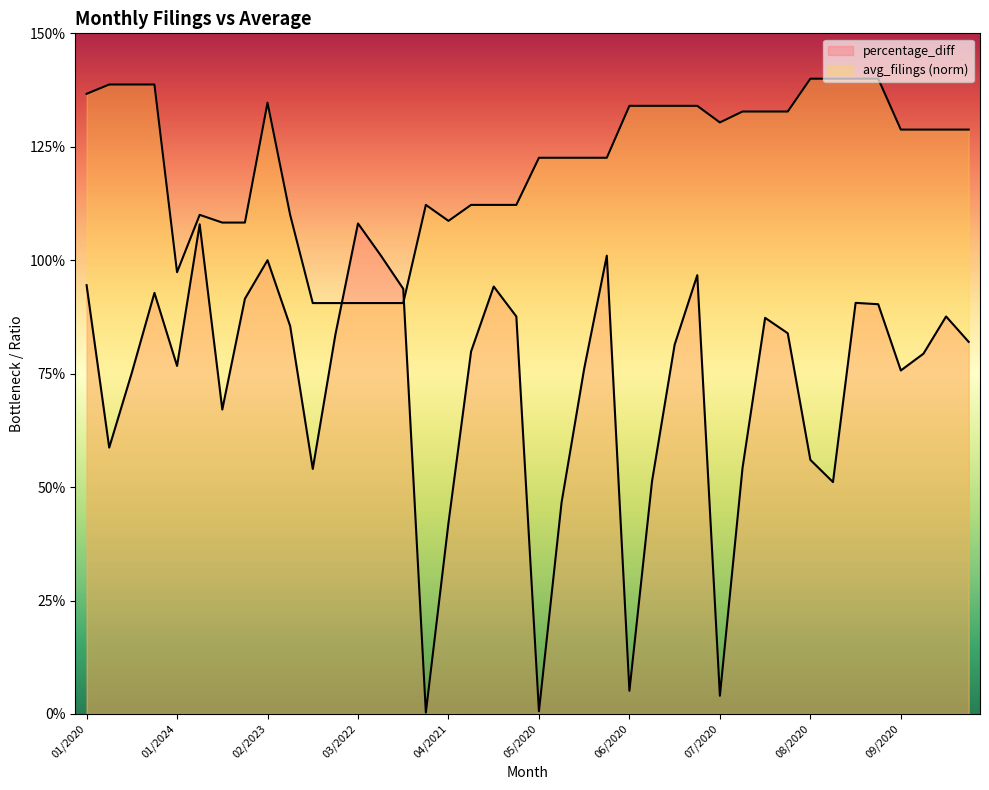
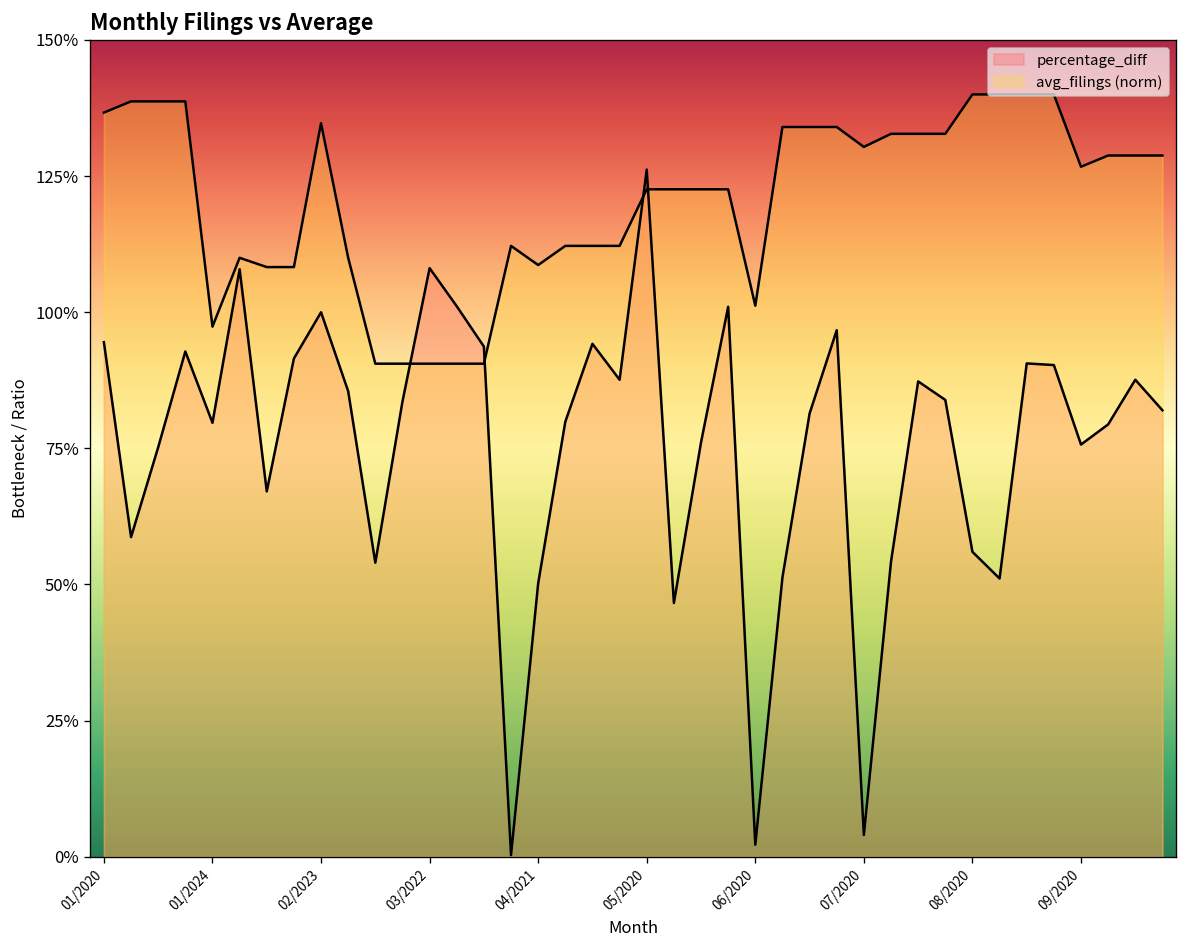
  {
    "percentage_diff": {
      "01/2020": "95%",
-     "01/2024": "77%",
+     "01/2024": "80%",
      "02/2023": "100%",
      "03/2022": "108%",
-     "04/2021": "42%",
-     "05/2020": "1%",
-     "06/2020": "5%",
+     "04/2021": "50%",
+     "05/2020": "126%",
+     "06/2020": "2%",
      "07/2020": "4%",
      "08/2020": "56%",
      "09/2020": "76%"
    },
    "avg_filings (norm)": {
      "01/2020": "137%",
      "01/2024": "97%",
      "02/2023": "135%",
      "03/2022": "91%",
      "04/2021": "109%",
      "05/2020": "123%",
-     "06/2020": "134%",
+     "06/2020": "101%",
      "07/2020": "130%",
      "08/2020": "140%",
-     "09/2020": "129%"
+     "09/2020": "127%"
    }
  }
